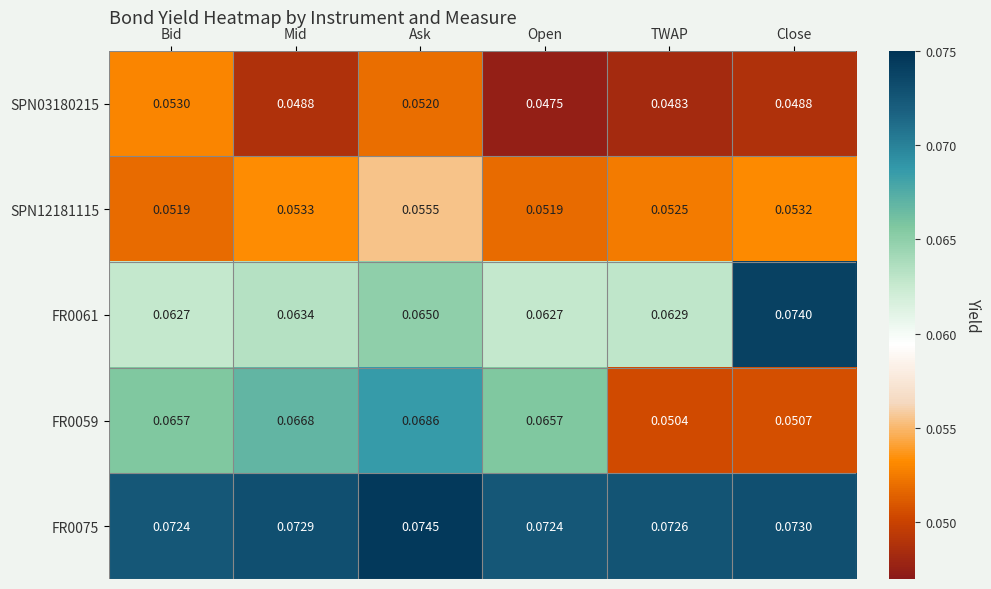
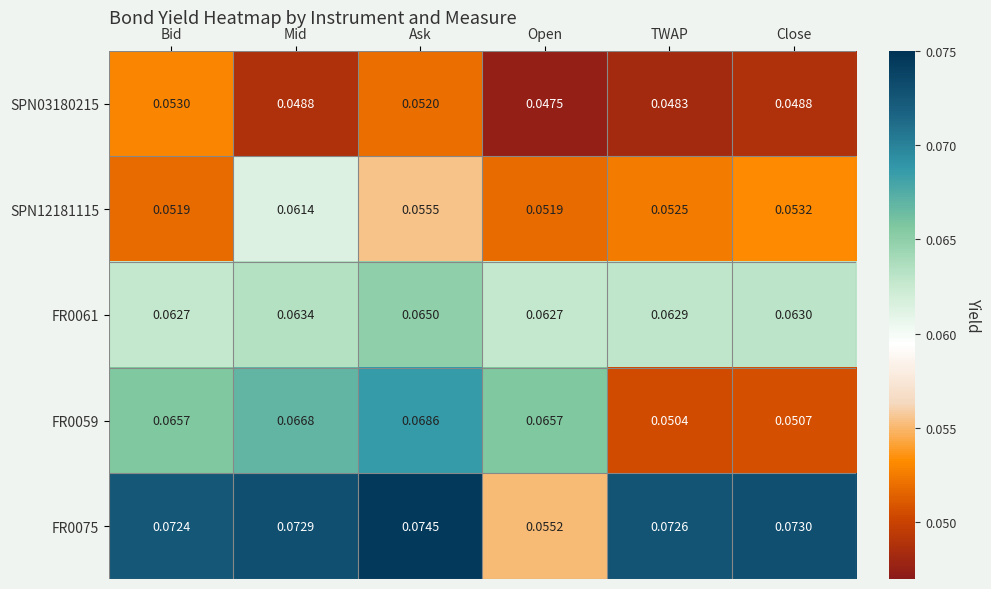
  {
    "SPN03180215": {
      "Bid": 0.0530,
      "Mid": 0.0488,
      "Ask": 0.0520,
      "Open": 0.0475,
      "TWAP": 0.0483,
      "Close": 0.0488
    },
    "SPN12181115": {
      "Bid": 0.0519,
-     "Mid": 0.0533,
+     "Mid": 0.0614,
      "Ask": 0.0555,
      "Open": 0.0519,
      "TWAP": 0.0525,
      "Close": 0.0532
    },
    "FR0061": {
      "Bid": 0.0627,
      "Mid": 0.0634,
      "Ask": 0.0650,
      "Open": 0.0627,
      "TWAP": 0.0629,
-     "Close": 0.0740
+     "Close": 0.0630
    },
    "FR0059": {
      "Bid": 0.0657,
      "Mid": 0.0668,
      "Ask": 0.0686,
      "Open": 0.0657,
      "TWAP": 0.0504,
      "Close": 0.0507
    },
    "FR0075": {
      "Bid": 0.0724,
      "Mid": 0.0729,
      "Ask": 0.0745,
-     "Open": 0.0724,
+     "Open": 0.0552,
      "TWAP": 0.0726,
      "Close": 0.0730
    }
  }
